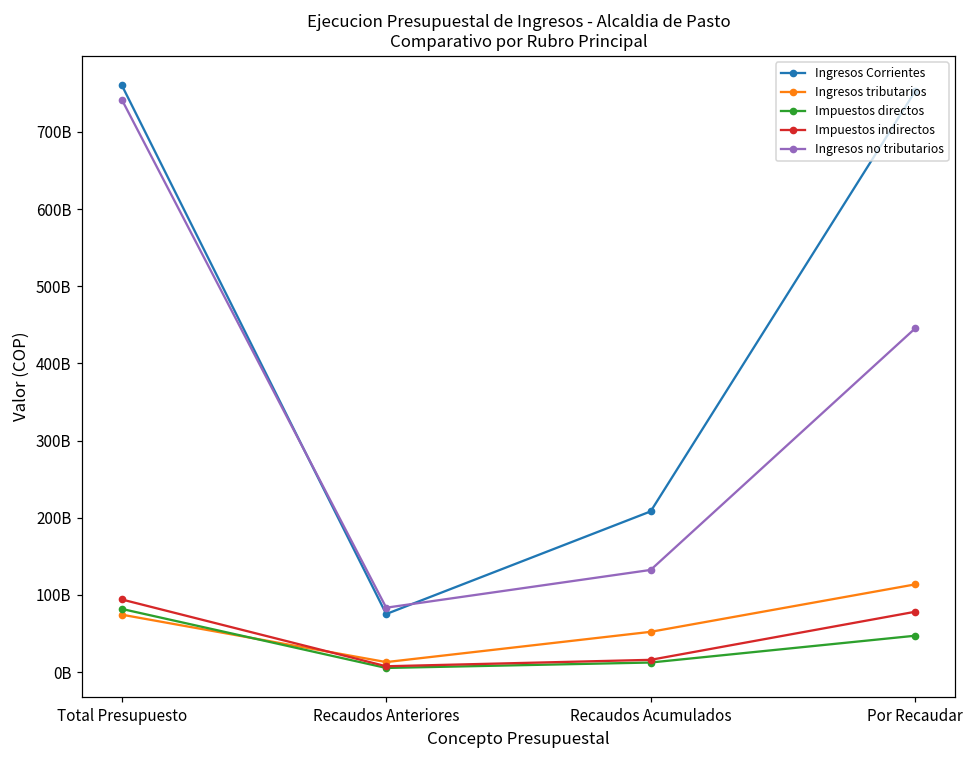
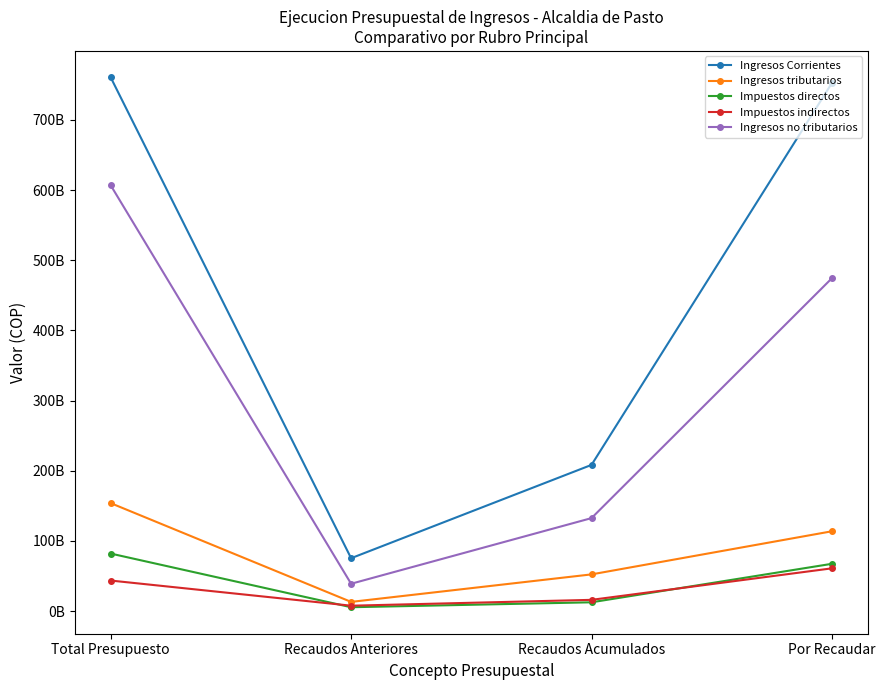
  {
    "Ingresos Corrientes": {
      "Total Presupuesto": 760000000000,
      "Recaudos Anteriores": 80000000000,
      "Recaudos Acumulados": 210000000000
    },
    "Ingresos tributarios": {
-     "Total Presupuesto": 70000000000,
+     "Total Presupuesto": 150000000000,
      "Recaudos Anteriores": 10000000000,
      "Recaudos Acumulados": 50000000000,
      "Por Recaudar": 110000000000
    },
    "Impuestos directos": {
      "Total Presupuesto": 80000000000,
-     "Por Recaudar": 50000000000
+     "Por Recaudar": 70000000000
    },
    "Impuestos indirectos": {
-     "Total Presupuesto": 90000000000,
-     "Por Recaudar": 80000000000
+     "Total Presupuesto": 40000000000,
+     "Por Recaudar": 60000000000
    },
    "Ingresos no tributarios": {
-     "Total Presupuesto": 740000000000,
-     "Recaudos Anteriores": 80000000000,
+     "Total Presupuesto": 610000000000,
+     "Recaudos Anteriores": 40000000000,
      "Recaudos Acumulados": 130000000000,
-     "Por Recaudar": 450000000000
+     "Por Recaudar": 470000000000
    }
  }
